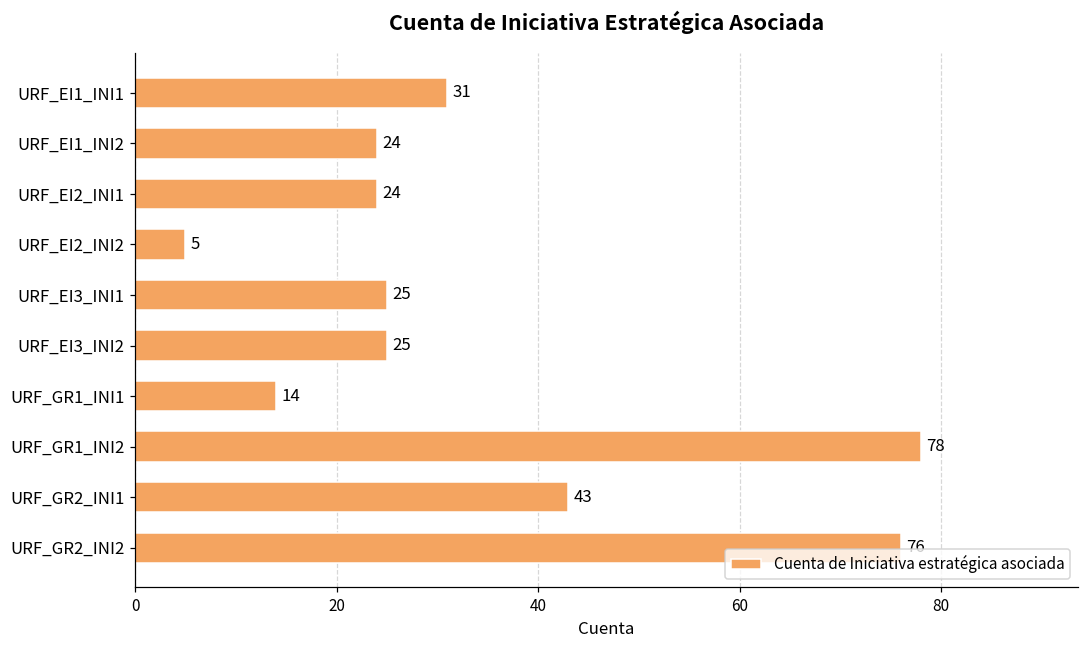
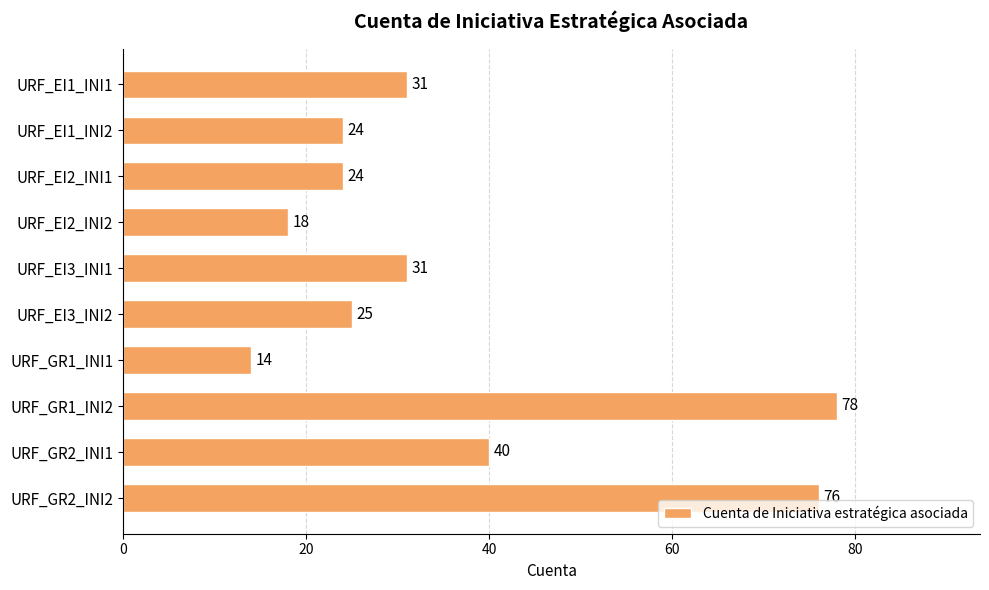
  {
    "URF_EI1_INI1": 31,
    "URF_EI1_INI2": 24,
    "URF_EI2_INI1": 24,
-   "URF_EI2_INI2": 5,
-   "URF_EI3_INI1": 25,
+   "URF_EI2_INI2": 18,
+   "URF_EI3_INI1": 31,
    "URF_EI3_INI2": 25,
    "URF_GR1_INI1": 14,
    "URF_GR1_INI2": 78,
-   "URF_GR2_INI1": 43
+   "URF_GR2_INI1": 40
  }
